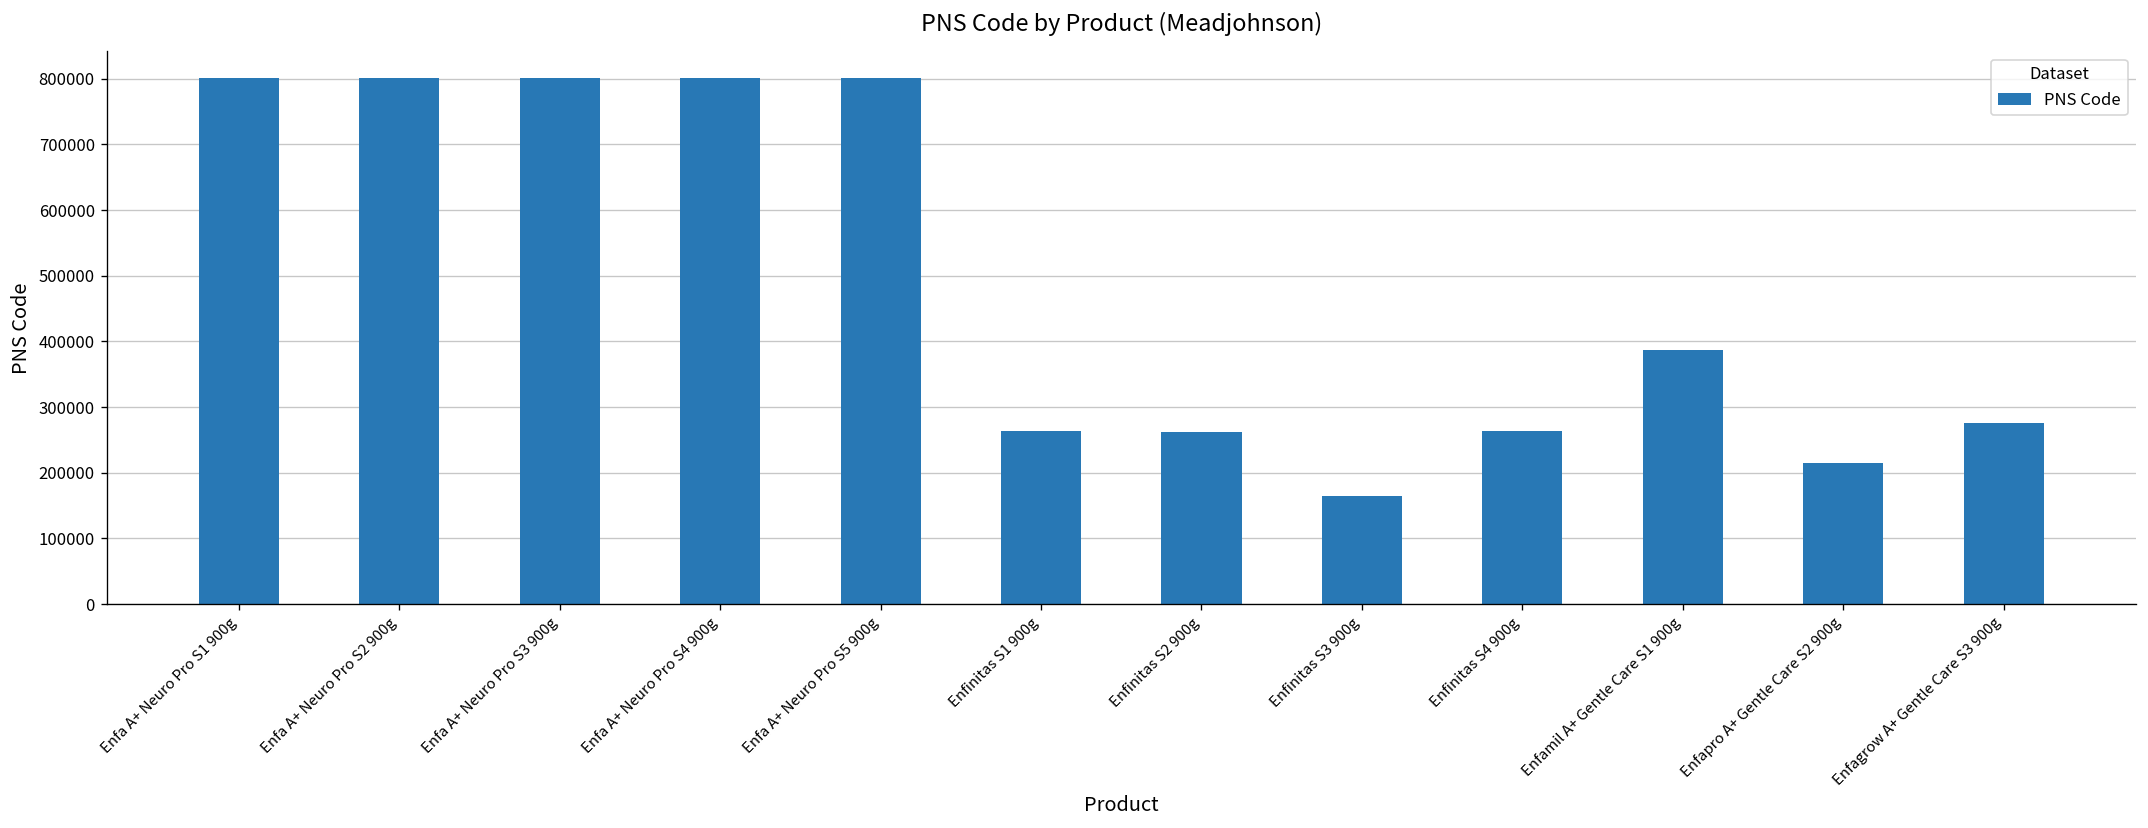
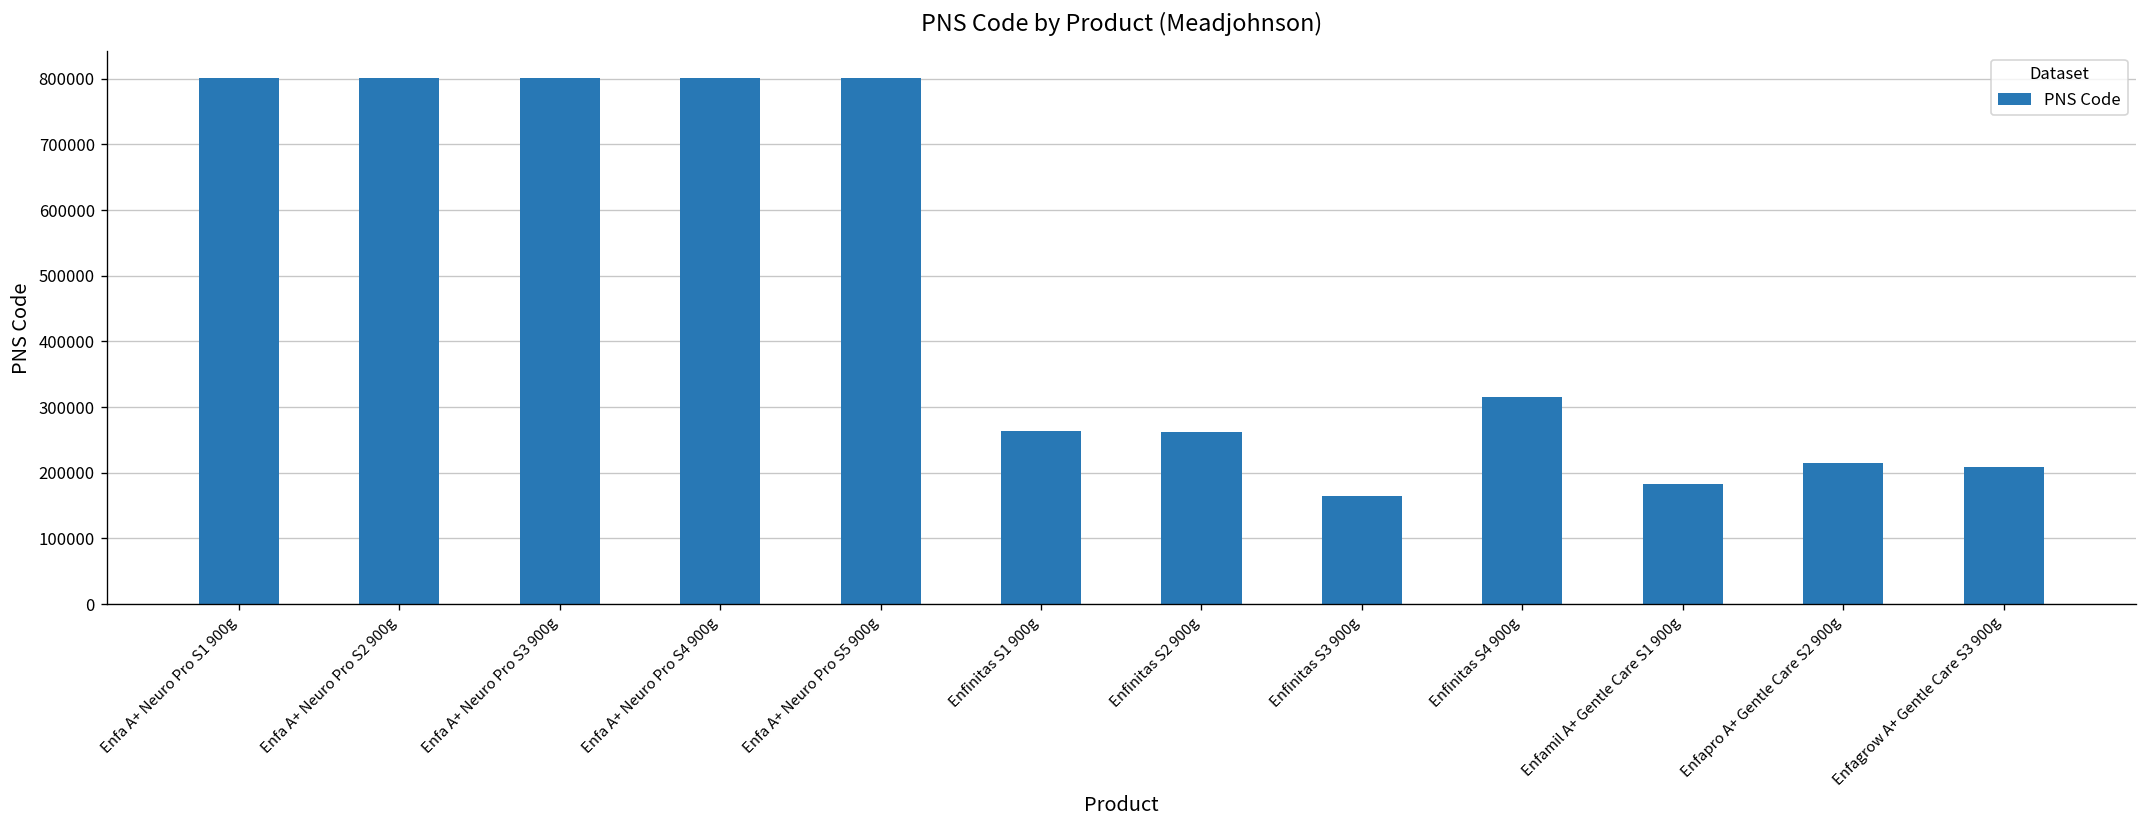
  {
    "Enfa A+ Neuro Pro S1 900g": 800000,
    "Enfa A+ Neuro Pro S2 900g": 800000,
    "Enfa A+ Neuro Pro S3 900g": 800000,
    "Enfa A+ Neuro Pro S4 900g": 800000,
    "Enfa A+ Neuro Pro S5 900g": 800000,
    "Enfinitas S1 900g": 260000,
    "Enfinitas S2 900g": 260000,
    "Enfinitas S3 900g": 170000,
-   "Enfinitas S4 900g": 260000,
-   "Enfamil A+ Gentle Care S1 900g": 390000,
+   "Enfinitas S4 900g": 320000,
+   "Enfamil A+ Gentle Care S1 900g": 180000,
    "Enfapro A+ Gentle Care S2 900g": 210000,
-   "Enfagrow A+ Gentle Care S3 900g": 280000
+   "Enfagrow A+ Gentle Care S3 900g": 210000
  }
